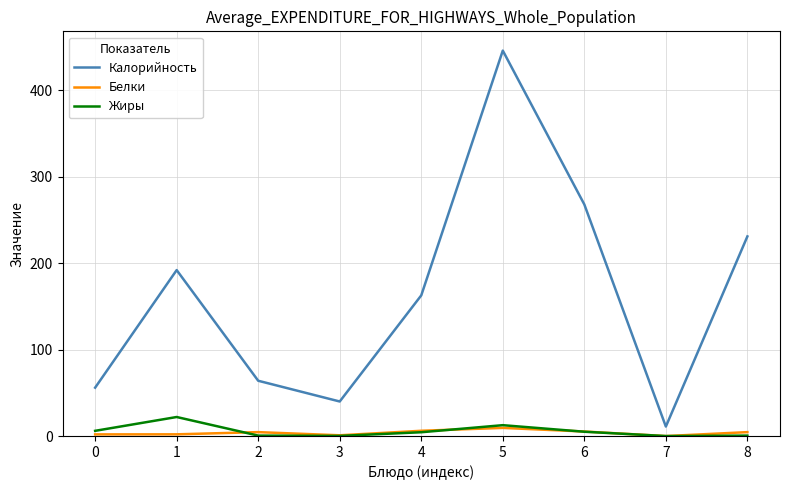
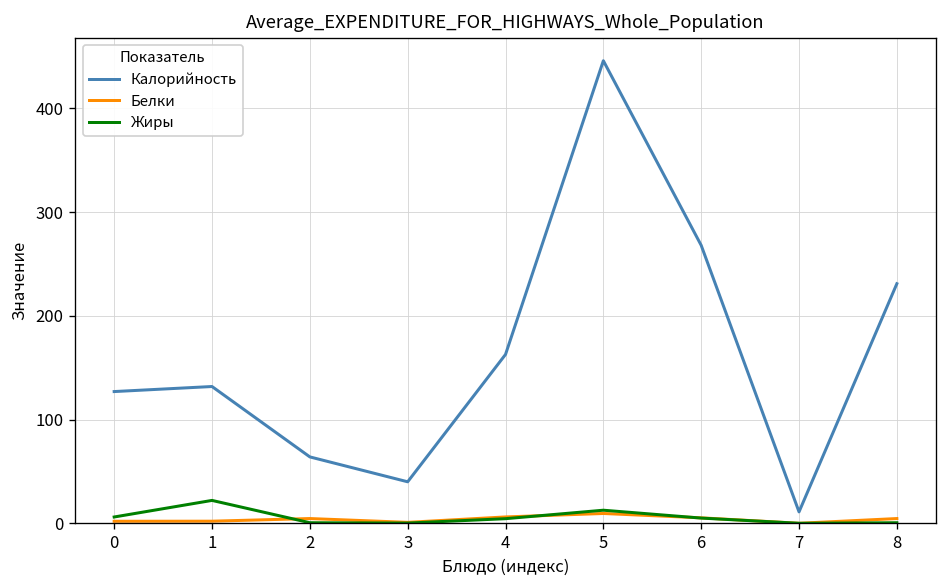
  {
    "Калорийность": {
-     "0": 60,
-     "1": 190,
+     "0": 130,
+     "1": 130,
      "2": 60,
      "3": 40,
      "4": 160,
      "5": 450,
      "6": 270,
      "7": 10,
      "8": 230
    },
    "Белки": {
      "0": 0,
      "1": 0,
      "2": 0,
      "5": 10,
      "8": 0
    },
    "Жиры": {
      "0": 10,
      "1": 20,
      "2": 0,
      "5": 10,
      "8": 0
    }
  }
